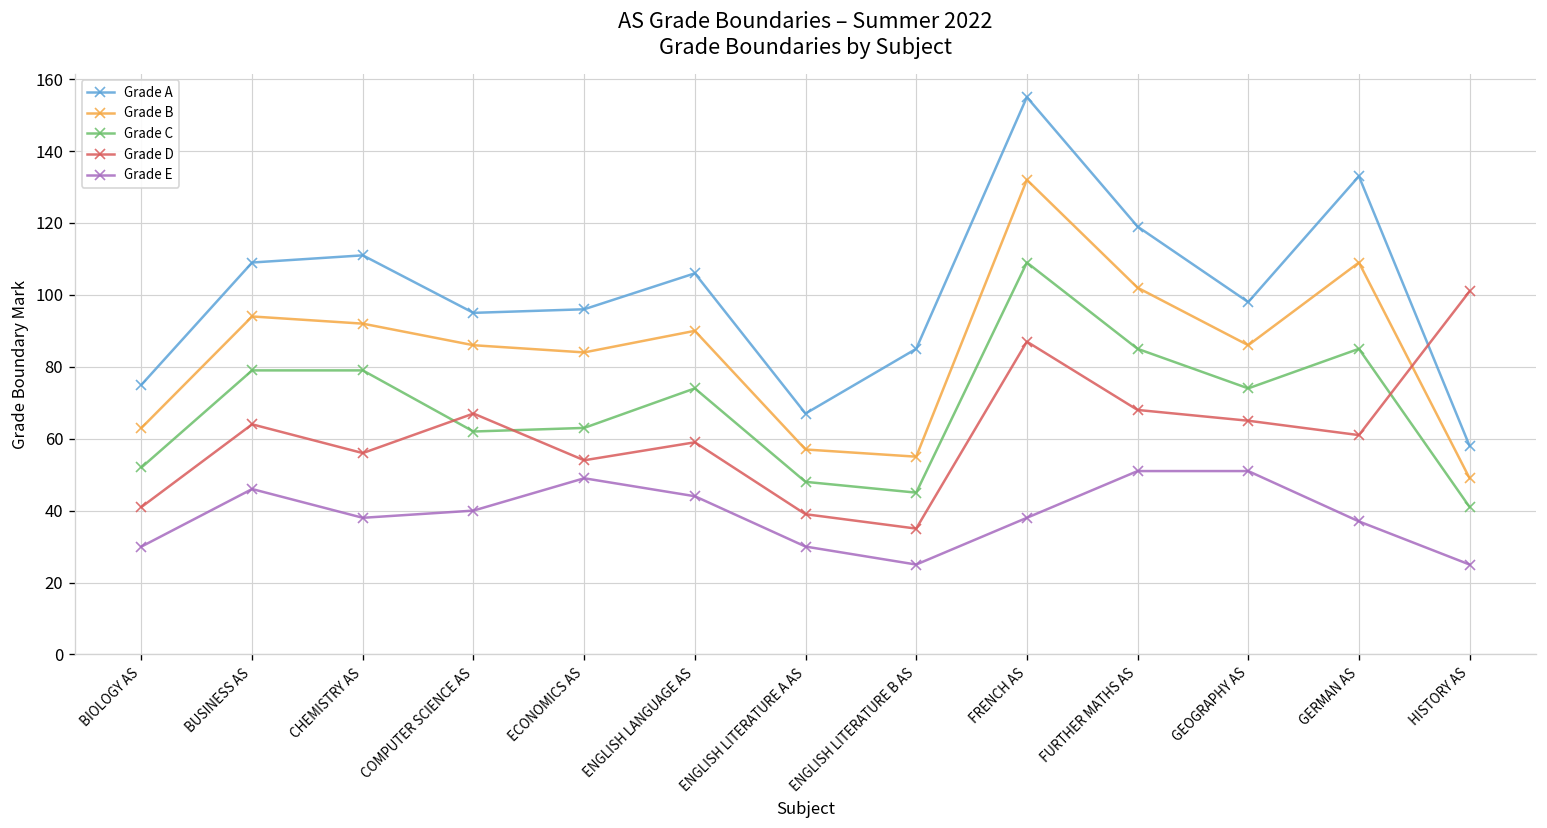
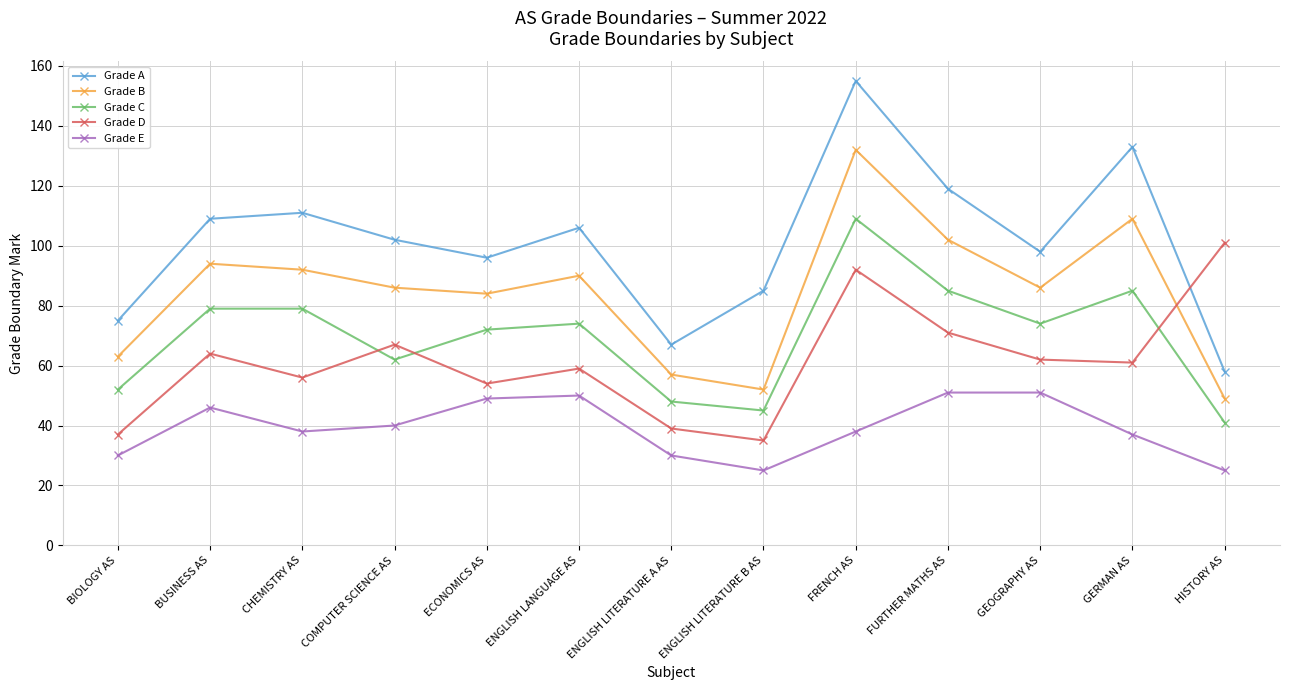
  {
    "Grade A": {
      "BIOLOGY AS": 75,
      "BUSINESS AS": 109,
      "CHEMISTRY AS": 111,
-     "COMPUTER SCIENCE AS": 95,
+     "COMPUTER SCIENCE AS": 102,
      "ECONOMICS AS": 96,
      "ENGLISH LANGUAGE AS": 106,
      "ENGLISH LITERATURE A AS": 67,
      "ENGLISH LITERATURE B AS": 85,
      "FRENCH AS": 155,
      "FURTHER MATHS AS": 119,
      "GEOGRAPHY AS": 98,
      "GERMAN AS": 133,
      "HISTORY AS": 58
    },
    "Grade B": {
      "BIOLOGY AS": 63,
      "BUSINESS AS": 94,
      "CHEMISTRY AS": 92,
      "COMPUTER SCIENCE AS": 86,
      "ECONOMICS AS": 84,
      "ENGLISH LANGUAGE AS": 90,
      "ENGLISH LITERATURE A AS": 57,
-     "ENGLISH LITERATURE B AS": 55,
+     "ENGLISH LITERATURE B AS": 52,
      "FRENCH AS": 132,
      "FURTHER MATHS AS": 102,
      "GEOGRAPHY AS": 86,
      "GERMAN AS": 109,
      "HISTORY AS": 49
    },
    "Grade C": {
      "BIOLOGY AS": 52,
      "BUSINESS AS": 79,
      "CHEMISTRY AS": 79,
      "COMPUTER SCIENCE AS": 62,
-     "ECONOMICS AS": 63,
+     "ECONOMICS AS": 72,
      "ENGLISH LANGUAGE AS": 74,
      "ENGLISH LITERATURE A AS": 48,
      "ENGLISH LITERATURE B AS": 45,
      "FRENCH AS": 109,
      "FURTHER MATHS AS": 85,
      "GEOGRAPHY AS": 74,
      "GERMAN AS": 85,
      "HISTORY AS": 41
    },
    "Grade D": {
-     "BIOLOGY AS": 41,
+     "BIOLOGY AS": 37,
      "BUSINESS AS": 64,
      "CHEMISTRY AS": 56,
      "COMPUTER SCIENCE AS": 67,
      "ECONOMICS AS": 54,
      "ENGLISH LANGUAGE AS": 59,
      "ENGLISH LITERATURE A AS": 39,
      "ENGLISH LITERATURE B AS": 35,
-     "FRENCH AS": 87,
-     "FURTHER MATHS AS": 68,
-     "GEOGRAPHY AS": 65,
+     "FRENCH AS": 92,
+     "FURTHER MATHS AS": 71,
+     "GEOGRAPHY AS": 62,
      "GERMAN AS": 61,
      "HISTORY AS": 101
    },
    "Grade E": {
      "BIOLOGY AS": 30,
      "BUSINESS AS": 46,
      "CHEMISTRY AS": 38,
      "COMPUTER SCIENCE AS": 40,
      "ECONOMICS AS": 49,
-     "ENGLISH LANGUAGE AS": 44,
+     "ENGLISH LANGUAGE AS": 50,
      "ENGLISH LITERATURE A AS": 30,
      "ENGLISH LITERATURE B AS": 25,
      "FRENCH AS": 38,
      "FURTHER MATHS AS": 51,
      "GEOGRAPHY AS": 51,
      "GERMAN AS": 37,
      "HISTORY AS": 25
    }
  }
